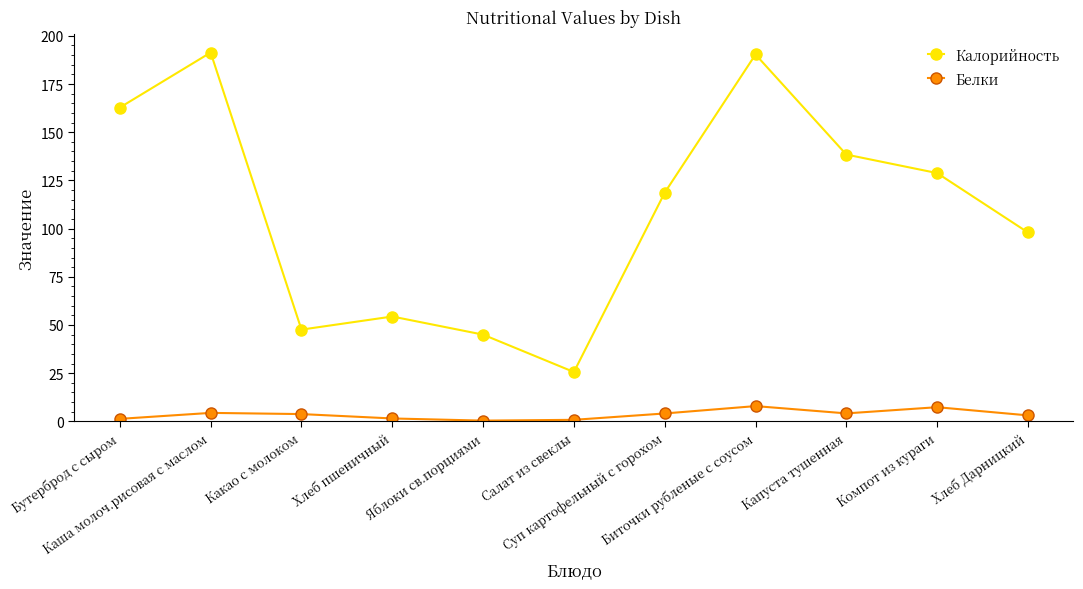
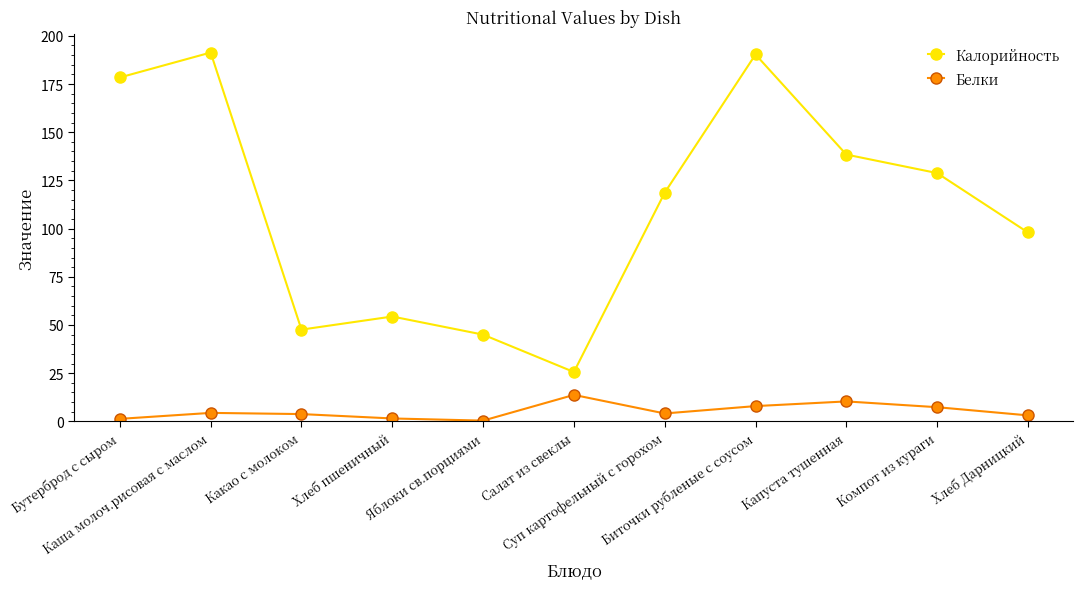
  {
    "Калорийность": {
-     "Бутерброд с сыром": 163,
+     "Бутерброд с сыром": 178,
      "Каша молоч.рисовая с маслом": 191,
      "Какао с молоком": 48,
      "Хлеб пшеничный": 54,
      "Яблоки св.порциями": 45,
      "Салат из свеклы": 26,
      "Суп картофельный с горохом": 119,
      "Биточки рубленые с соусом": 190,
      "Капуста тушенная": 138,
      "Компот из кураги": 129,
      "Хлеб Дарницкий": 98
    },
    "Белки": {
      "Бутерброд с сыром": 1,
      "Каша молоч.рисовая с маслом": 4,
      "Какао с молоком": 4,
      "Хлеб пшеничный": 2,
      "Яблоки св.порциями": 0,
-     "Салат из свеклы": 1,
+     "Салат из свеклы": 14,
      "Суп картофельный с горохом": 4,
      "Биточки рубленые с соусом": 8,
-     "Капуста тушенная": 4,
+     "Капуста тушенная": 10,
      "Компот из кураги": 7,
      "Хлеб Дарницкий": 3
    }
  }
